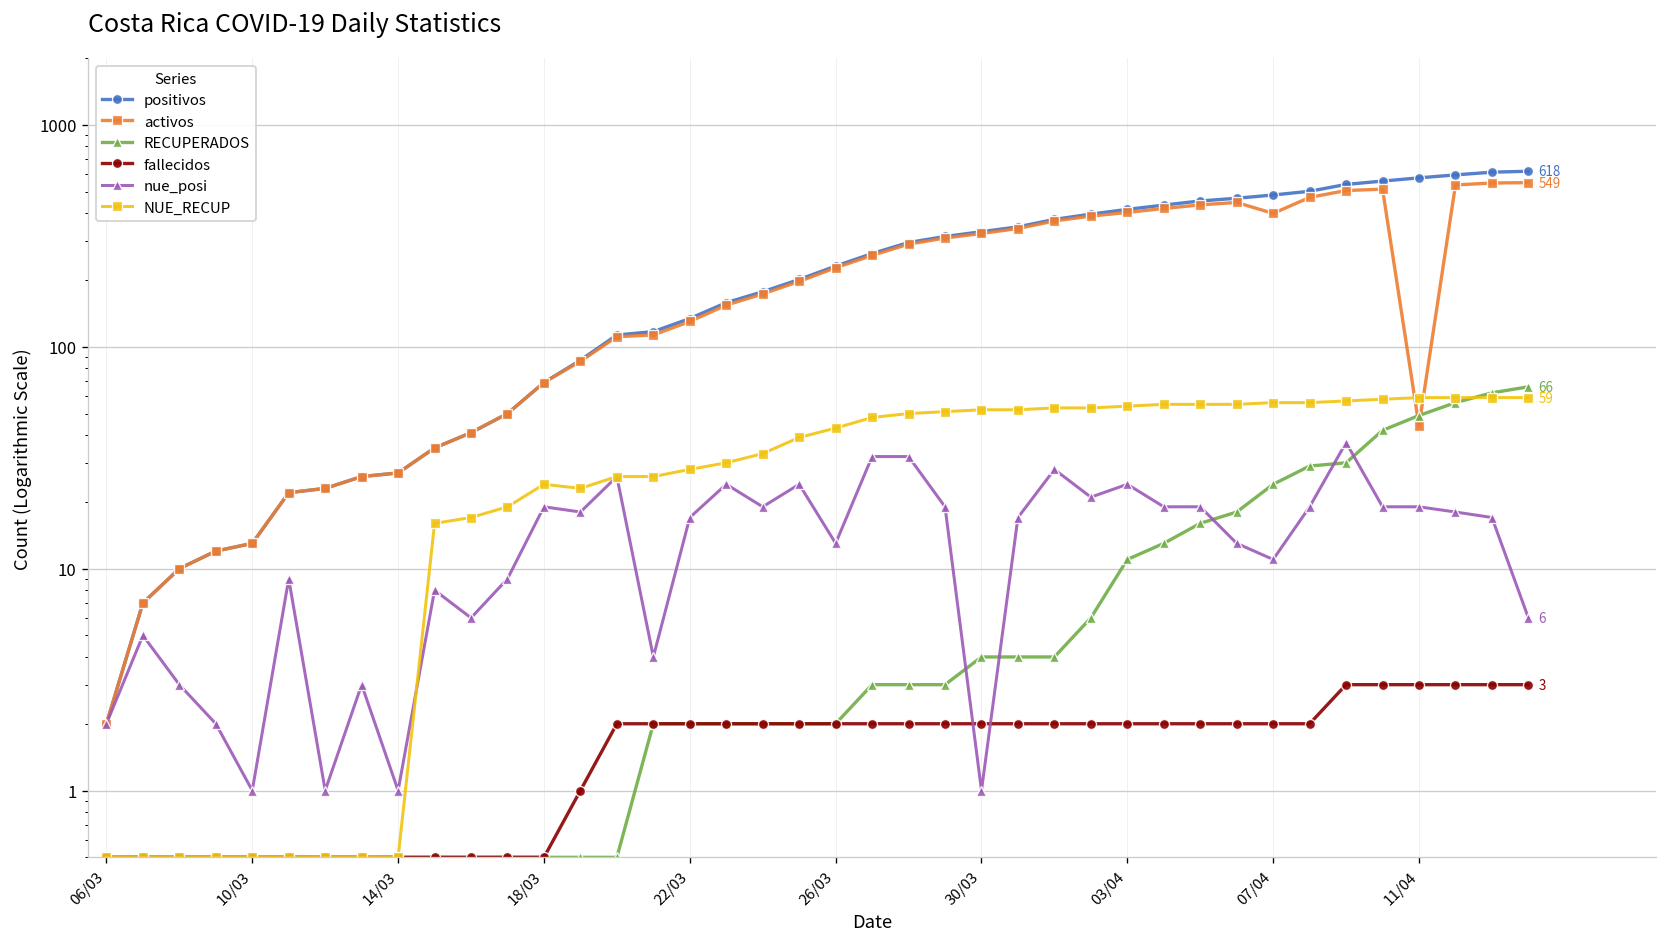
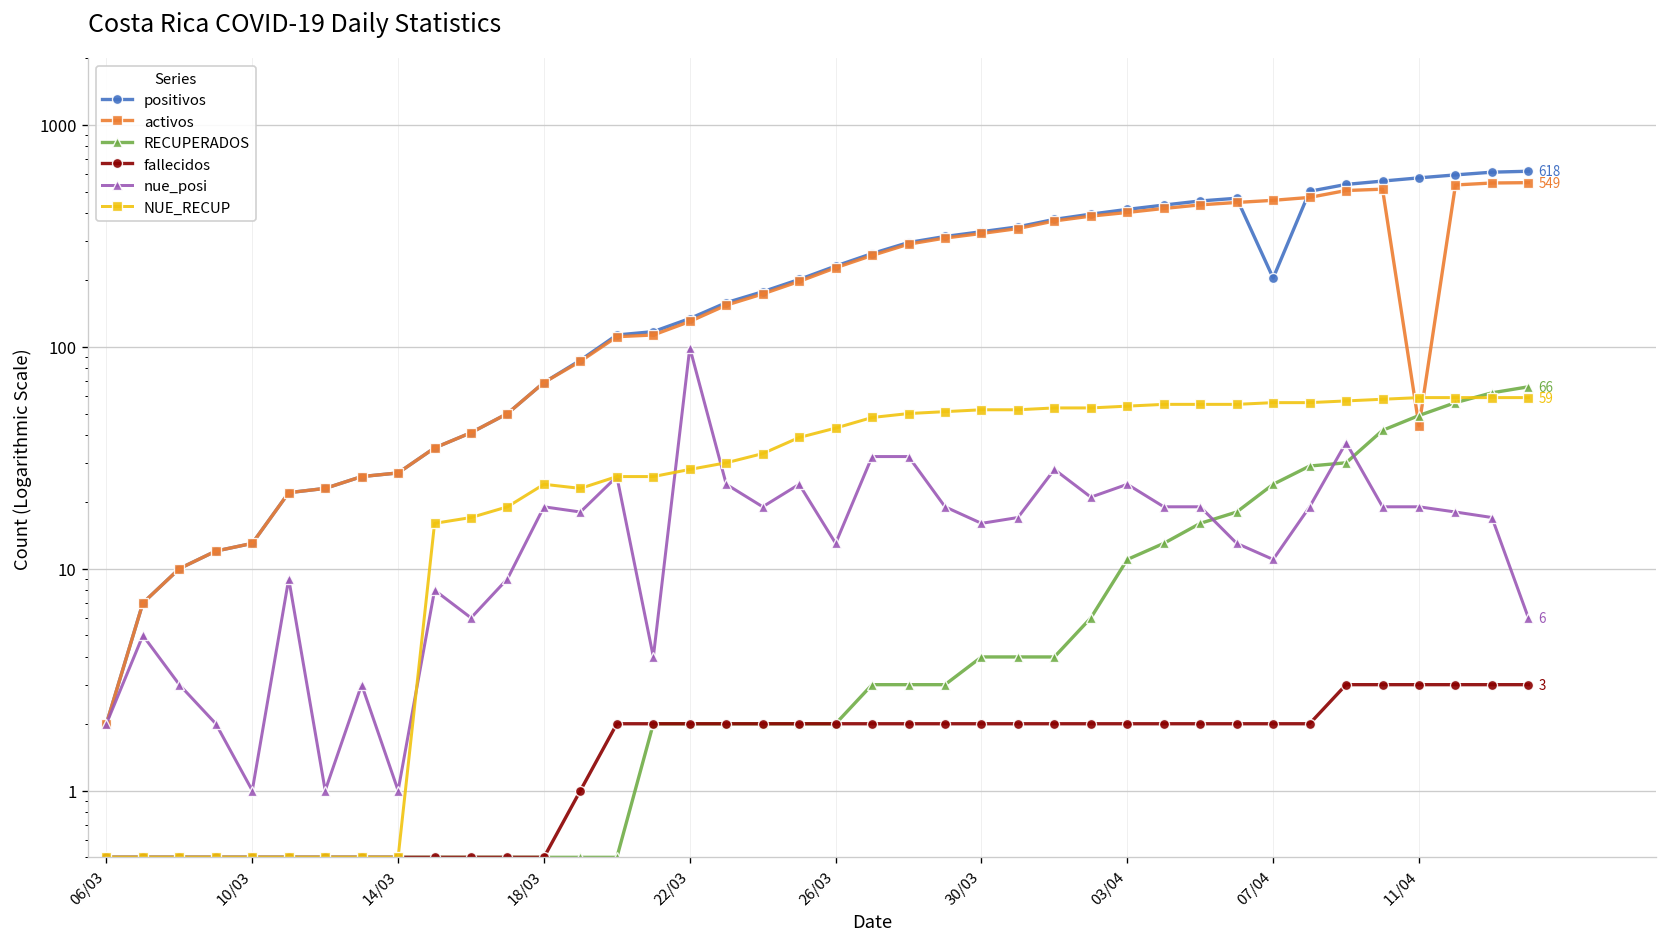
  {
    "positivos": {
      "03/04": 420,
-     "07/04": 480,
+     "07/04": 200,
      "11/04": 580
    },
    "activos": {
      "03/04": 400,
-     "07/04": 400,
+     "07/04": 460,
      "11/04": 44
    },
    "RECUPERADOS": {
      "30/03": 4,
      "03/04": 11,
      "07/04": 24,
      "11/04": 49
    },
    "fallecidos": {
      "30/03": 2,
      "03/04": 2,
      "07/04": 2,
      "11/04": 3
    },
    "nue_posi": {
      "10/03": 1,
      "14/03": 1,
      "18/03": 19,
-     "22/03": 17,
+     "22/03": 100,
      "26/03": 13,
-     "30/03": 1,
+     "30/03": 16,
      "03/04": 24,
      "07/04": 11,
      "11/04": 19
    },
    "NUE_RECUP": {
      "18/03": 24,
      "22/03": 28,
      "26/03": 43,
      "30/03": 52,
      "03/04": 54,
      "07/04": 56,
      "11/04": 59
    }
  }
